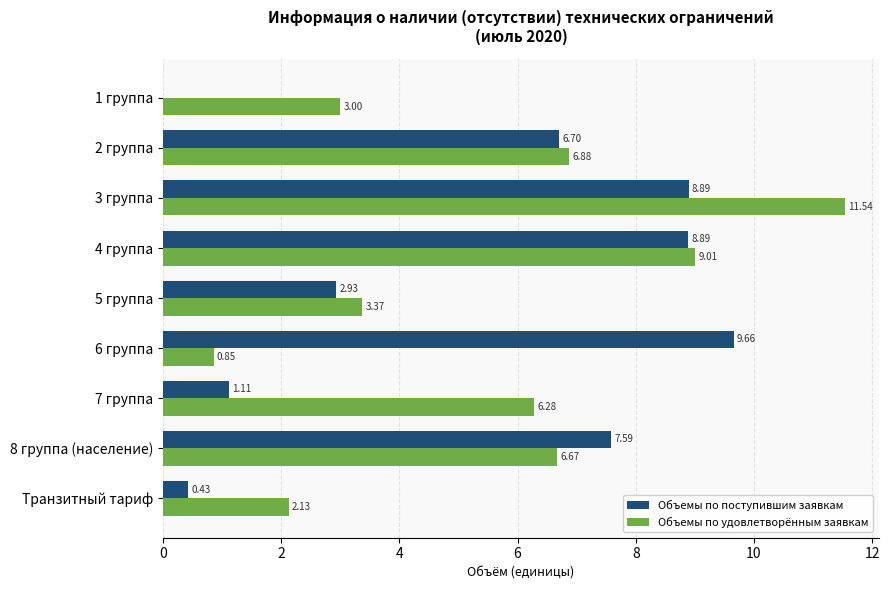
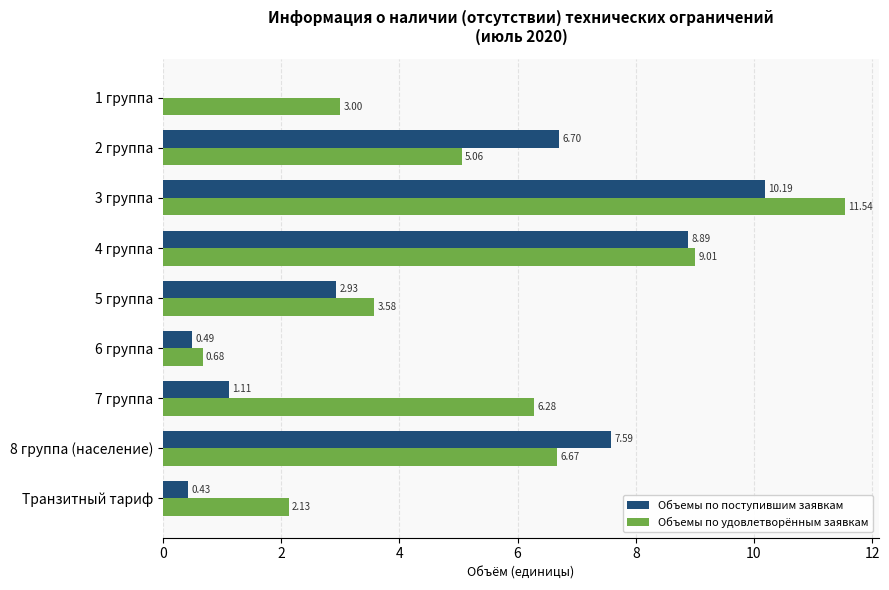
  {
    "Объемы по поступившим заявкам": {
      "2 группа": 6.70,
-     "3 группа": 8.89,
+     "3 группа": 10.19,
      "4 группа": 8.89,
      "5 группа": 2.93,
-     "6 группа": 9.66,
+     "6 группа": 0.49,
      "7 группа": 1.11,
      "8 группа (население)": 7.59,
      "Транзитный тариф": 0.43
    },
    "Объемы по удовлетворённым заявкам": {
      "1 группа": 3.00,
-     "2 группа": 6.88,
+     "2 группа": 5.06,
      "3 группа": 11.54,
      "4 группа": 9.01,
-     "5 группа": 3.37,
-     "6 группа": 0.85,
+     "5 группа": 3.58,
+     "6 группа": 0.68,
      "7 группа": 6.28,
      "8 группа (население)": 6.67,
      "Транзитный тариф": 2.13
    }
  }
